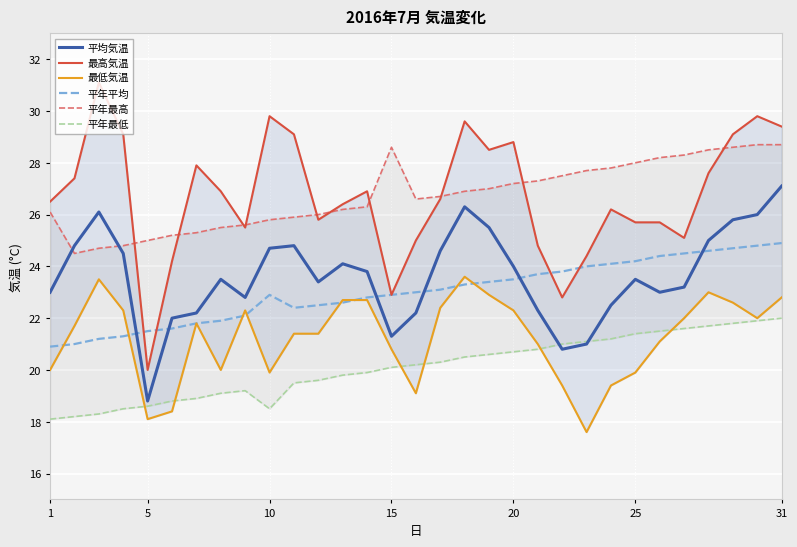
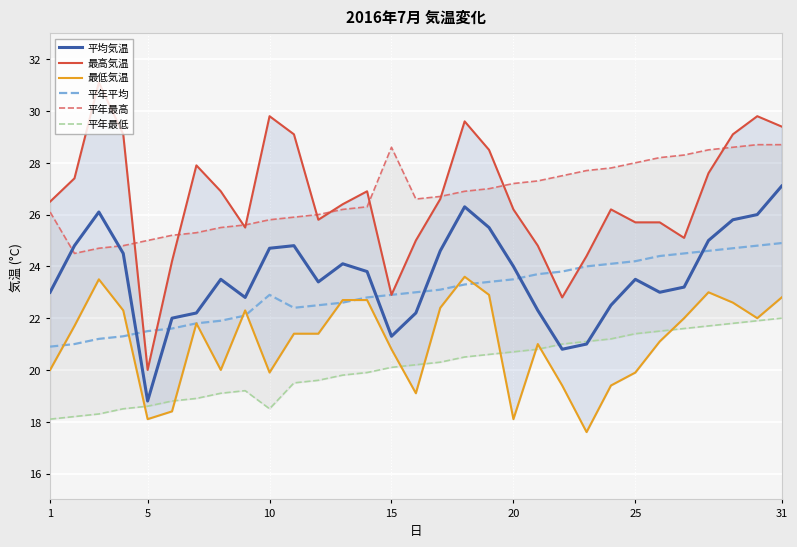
  {
    "平均気温": {
      "1": 23.0,
      "5": 18.8,
      "10": 24.7,
      "15": 21.3,
      "20": 24.0,
      "25": 23.5,
      "31": 27.1
    },
    "最高気温": {
      "1": 26.5,
      "5": 20.0,
      "10": 29.8,
-     "20": 28.8,
+     "20": 26.2,
      "25": 25.7,
      "31": 29.4
    },
    "最低気温": {
      "1": 20.0,
      "5": 18.1,
      "10": 19.9,
      "15": 20.8,
-     "20": 22.3,
+     "20": 18.1,
      "25": 19.9,
      "31": 22.8
    },
    "平年平均": {
      "1": 20.9,
      "5": 21.5,
      "10": 22.9,
      "20": 23.5,
      "25": 24.2,
      "31": 24.9
    },
    "平年最高": {
      "1": 26.1,
      "5": 25.0,
      "10": 25.8,
      "15": 28.6,
      "20": 27.2,
      "25": 28.0,
      "31": 28.7
    },
    "平年最低": {
      "1": 18.1,
      "5": 18.6,
      "10": 18.5,
      "15": 20.1,
      "20": 20.7,
      "25": 21.4,
      "31": 22.0
    }
  }
